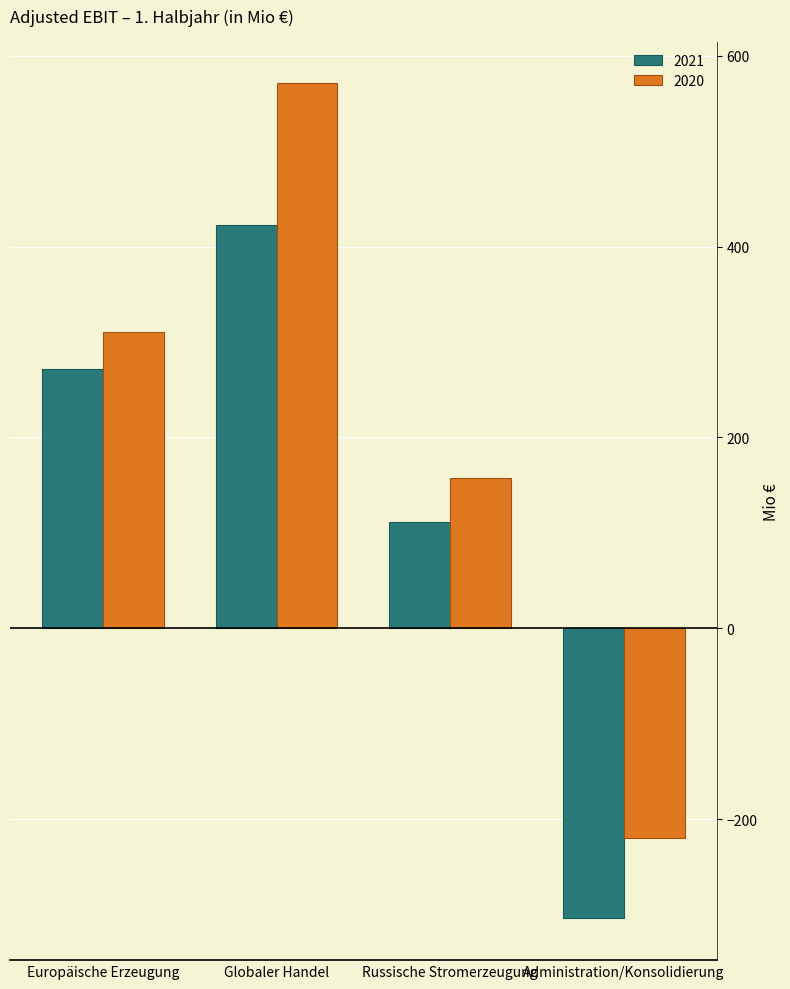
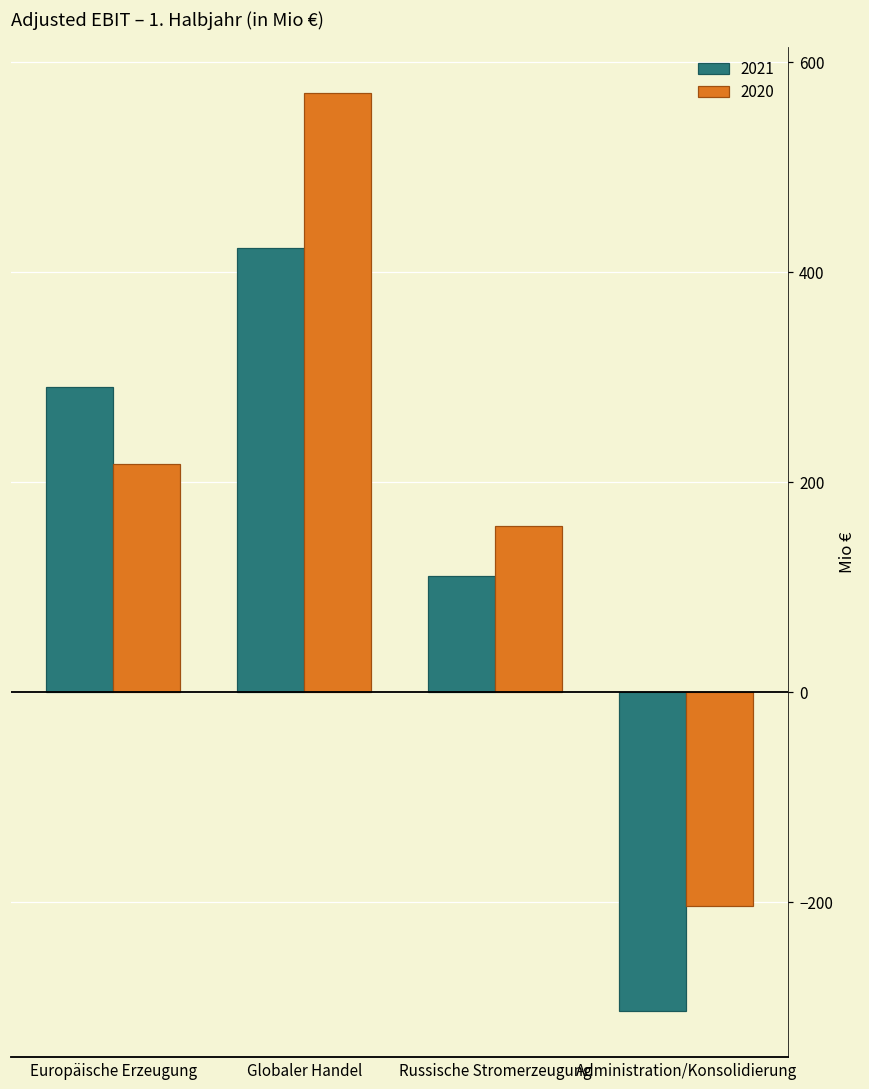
  {
    "2021": {
-     "Europäische Erzeugung": 270,
+     "Europäische Erzeugung": 290,
      "Globaler Handel": 420,
      "Russische Stromerzeugung": 110,
      "Administration/Konsolidierung": -300
    },
    "2020": {
-     "Europäische Erzeugung": 310,
+     "Europäische Erzeugung": 220,
      "Globaler Handel": 570,
      "Russische Stromerzeugung": 160,
-     "Administration/Konsolidierung": -220
+     "Administration/Konsolidierung": -200
    }
  }
